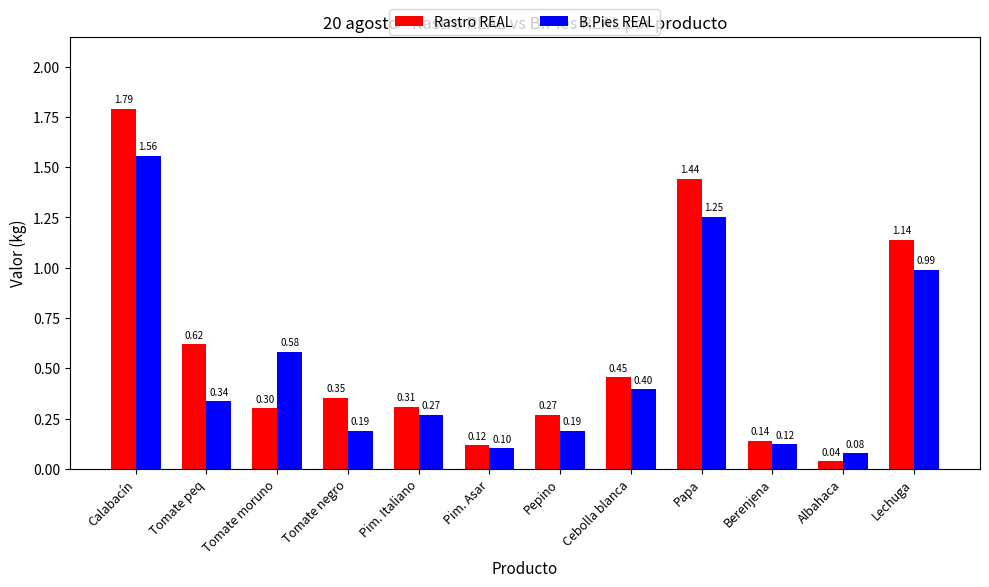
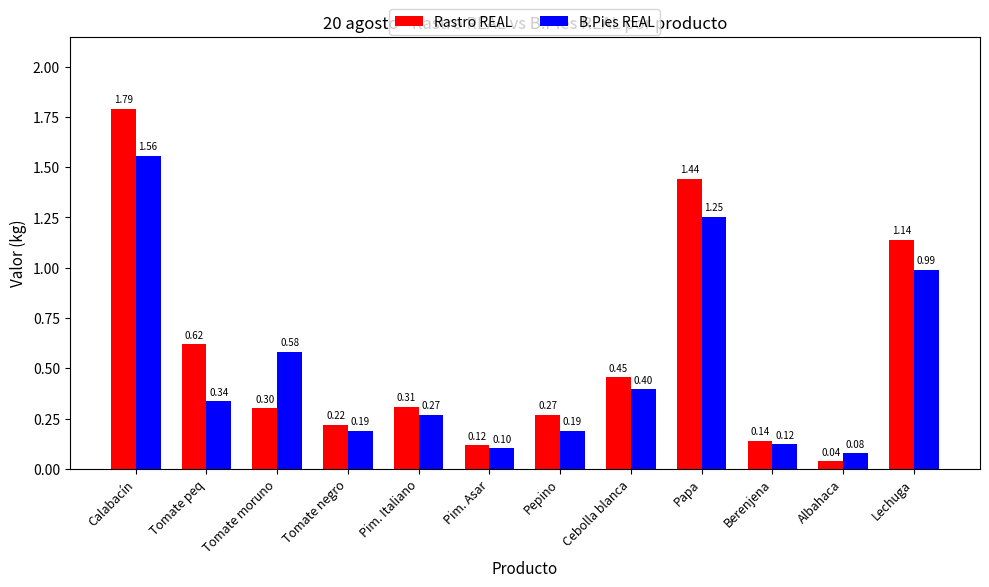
  {
    "Rastro REAL": {
      "Calabacín": 1.79,
      "Tomate peq": 0.62,
      "Tomate moruno": 0.30,
-     "Tomate negro": 0.35,
+     "Tomate negro": 0.22,
      "Pim. Italiano": 0.31,
      "Pim. Asar": 0.12,
      "Pepino": 0.27,
      "Cebolla blanca": 0.45,
      "Papa": 1.44,
      "Berenjena": 0.14,
      "Albahaca": 0.04,
      "Lechuga": 1.14
    },
    "B.Pies REAL": {
      "Calabacín": 1.56,
      "Tomate peq": 0.34,
      "Tomate moruno": 0.58,
      "Tomate negro": 0.19,
      "Pim. Italiano": 0.27,
      "Pim. Asar": 0.10,
      "Pepino": 0.19,
      "Cebolla blanca": 0.40,
      "Papa": 1.25,
      "Berenjena": 0.12,
      "Albahaca": 0.08,
      "Lechuga": 0.99
    }
  }
